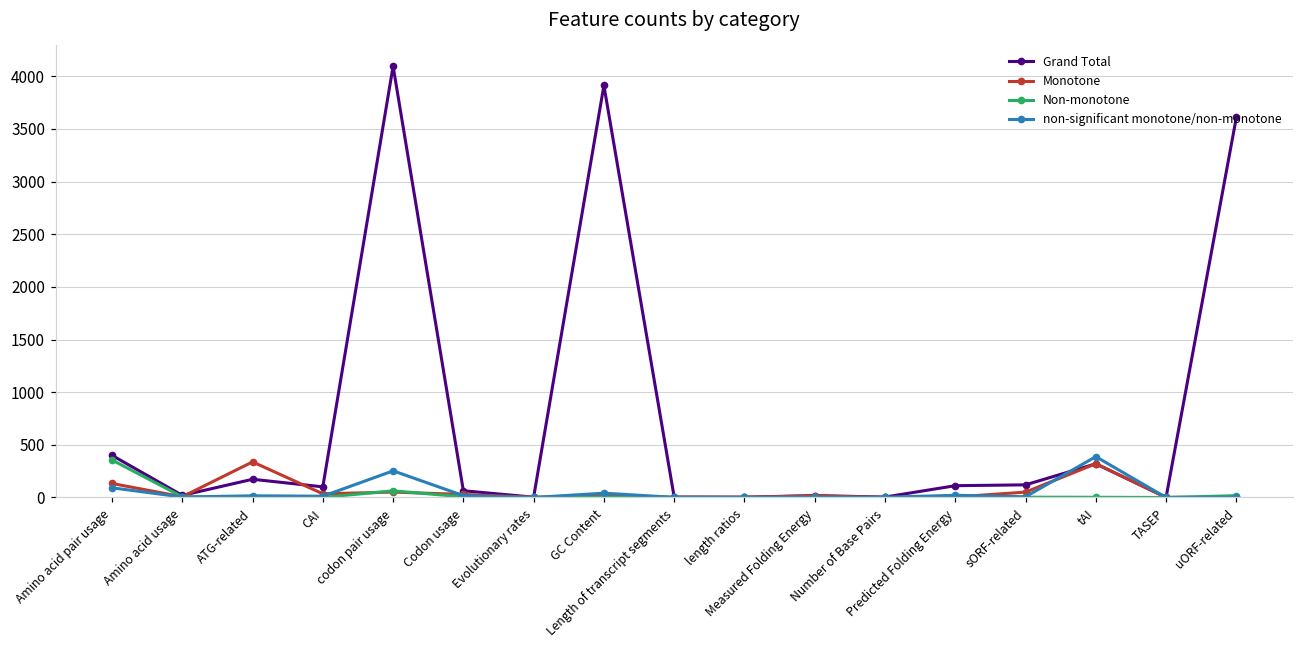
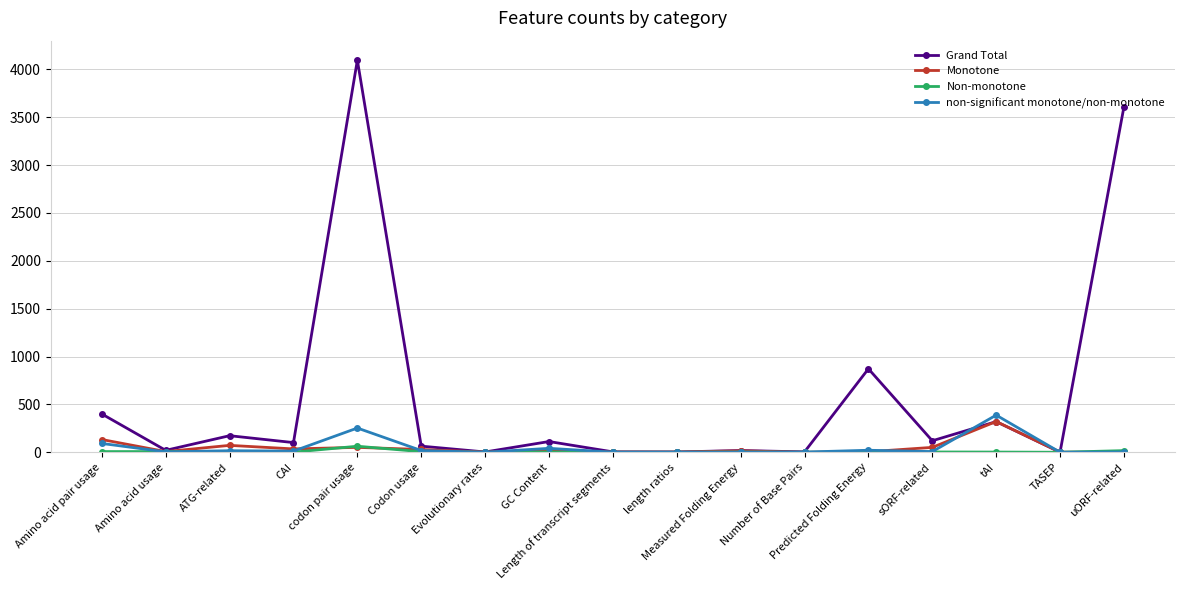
  {
    "Grand Total": {
      "Amino acid pair usage": 400,
      "ATG-related": 200,
      "CAI": 100,
      "codon pair usage": 4100,
      "Codon usage": 100,
-     "GC Content": 3900,
-     "Predicted Folding Energy": 100,
+     "GC Content": 100,
+     "Predicted Folding Energy": 900,
      "sORF-related": 100,
      "uORF-related": 3600
    },
    "Monotone": {
      "Amino acid pair usage": 100,
-     "ATG-related": 300,
+     "ATG-related": 100,
      "sORF-related": 100
    },
    "Non-monotone": {
-     "Amino acid pair usage": 400,
+     "Amino acid pair usage": 0,
      "tAI": 0
    },
    "non-significant monotone/non-monotone": {
      "Amino acid pair usage": 100,
      "codon pair usage": 300,
      "tAI": 400
    }
  }
